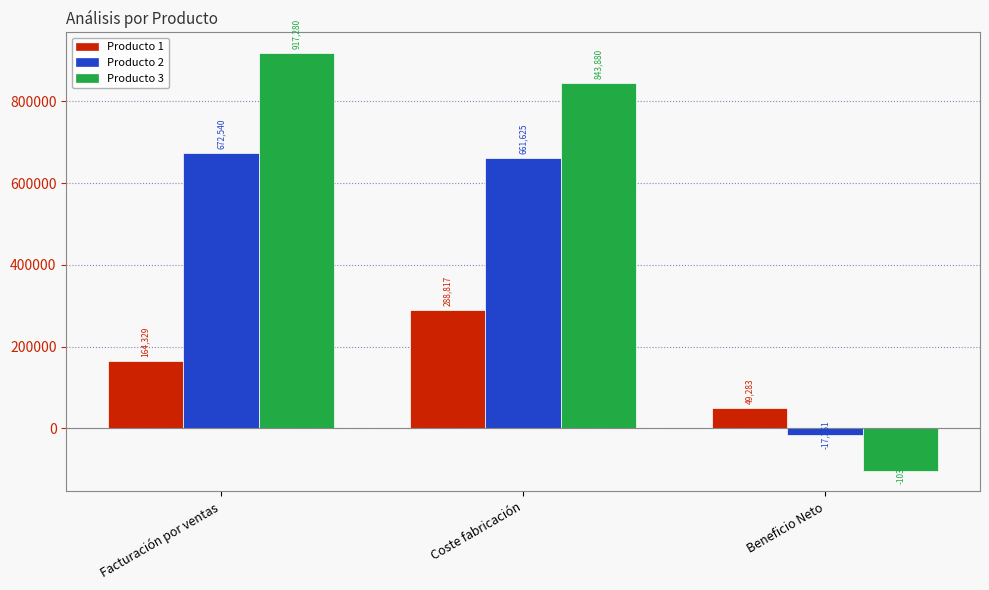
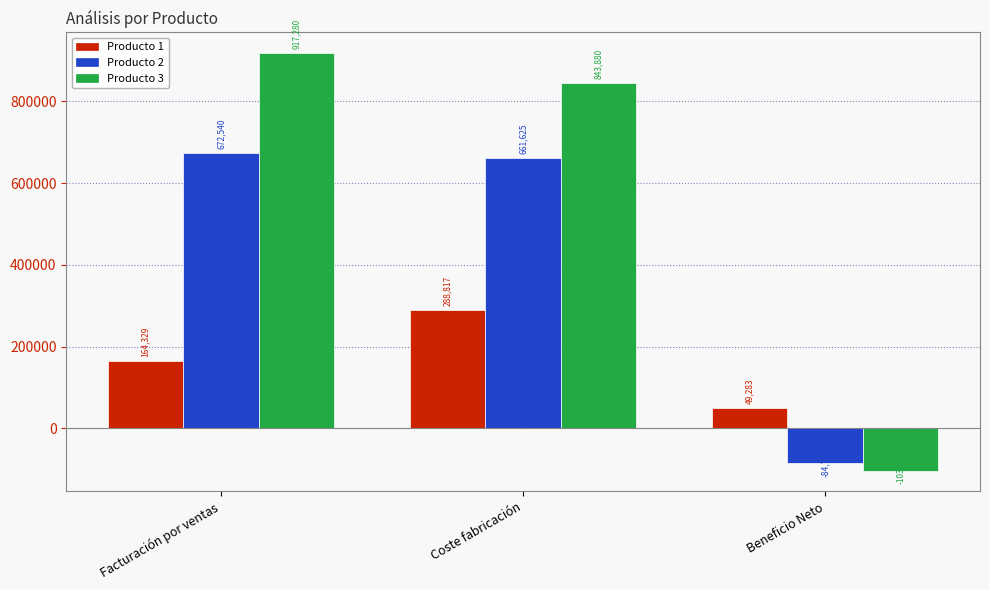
  {
    "Producto 1": {
      "Facturación por ventas": "164,329",
      "Coste fabricación": "288,817",
      "Beneficio Neto": "49,283"
    },
    "Producto 2": {
      "Facturación por ventas": "672,540",
      "Coste fabricación": "661,625",
-     "Beneficio Neto": "-17,361"
+     "Beneficio Neto": "-84,710"
    },
    "Producto 3": {
      "Facturación por ventas": "917,280",
      "Coste fabricación": "843,880"
    }
  }
